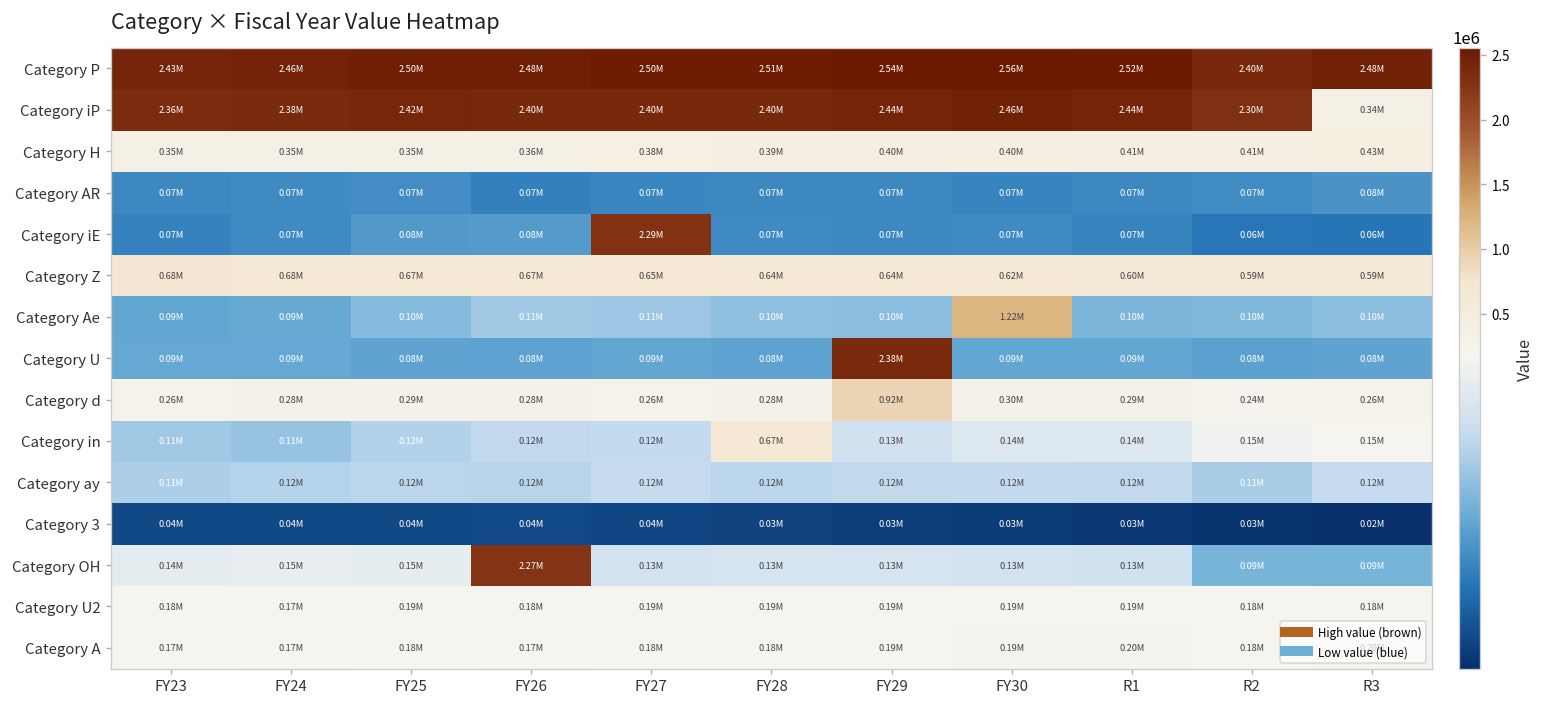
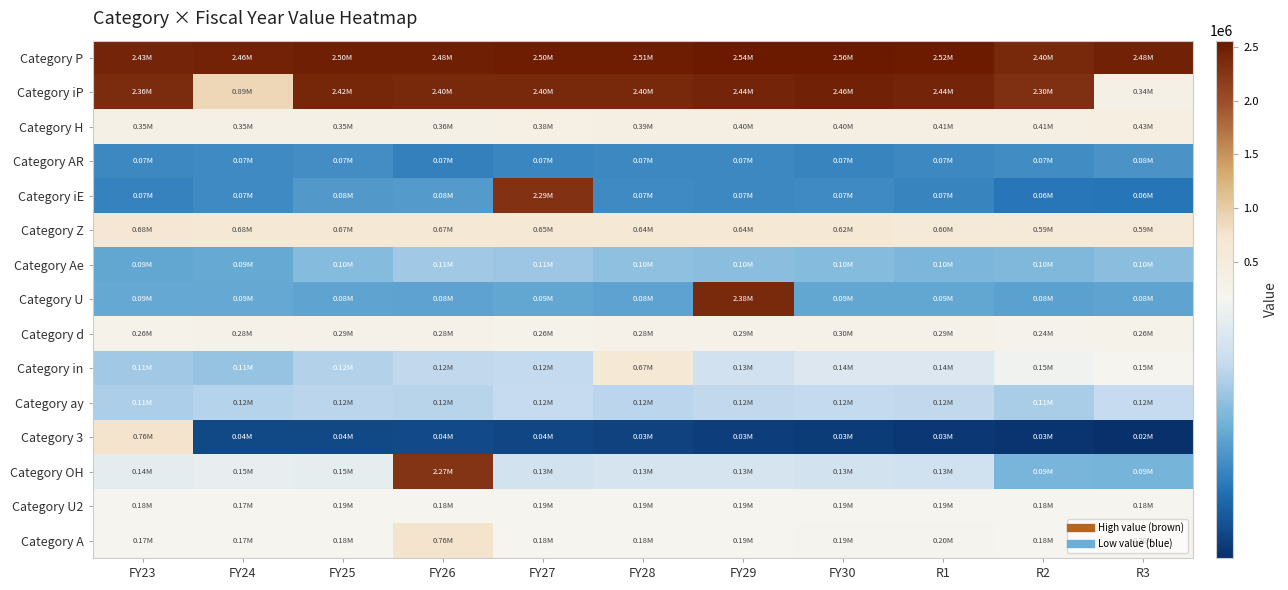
  {
    "Category P": {
      "FY23": "2.43M",
      "FY24": "2.46M",
      "FY25": "2.50M",
      "FY26": "2.48M",
      "FY27": "2.50M",
      "FY28": "2.51M",
      "FY29": "2.54M",
      "FY30": "2.56M",
      "R1": "2.52M",
      "R2": "2.40M",
      "R3": "2.48M"
    },
    "Category iP": {
      "FY23": "2.36M",
-     "FY24": "2.38M",
+     "FY24": "0.89M",
      "FY25": "2.42M",
      "FY26": "2.40M",
      "FY27": "2.40M",
      "FY28": "2.40M",
      "FY29": "2.44M",
      "FY30": "2.46M",
      "R1": "2.44M",
      "R2": "2.30M",
      "R3": "0.34M"
    },
    "Category H": {
      "FY23": "0.35M",
      "FY24": "0.35M",
      "FY25": "0.35M",
      "FY26": "0.36M",
      "FY27": "0.38M",
      "FY28": "0.39M",
      "FY29": "0.40M",
      "FY30": "0.40M",
      "R1": "0.41M",
      "R2": "0.41M",
      "R3": "0.43M"
    },
    "Category AR": {
      "FY23": "0.07M",
      "FY24": "0.07M",
      "FY25": "0.07M",
      "FY26": "0.07M",
      "FY27": "0.07M",
      "FY28": "0.07M",
      "FY29": "0.07M",
      "FY30": "0.07M",
      "R1": "0.07M",
      "R2": "0.07M",
      "R3": "0.08M"
    },
    "Category iE": {
      "FY23": "0.07M",
      "FY24": "0.07M",
      "FY25": "0.08M",
      "FY26": "0.08M",
      "FY27": "2.29M",
      "FY28": "0.07M",
      "FY29": "0.07M",
      "FY30": "0.07M",
      "R1": "0.07M",
      "R2": "0.06M",
      "R3": "0.06M"
    },
    "Category Z": {
      "FY23": "0.68M",
      "FY24": "0.68M",
      "FY25": "0.67M",
      "FY26": "0.67M",
      "FY27": "0.65M",
      "FY28": "0.64M",
      "FY29": "0.64M",
      "FY30": "0.62M",
      "R1": "0.60M",
      "R2": "0.59M",
      "R3": "0.59M"
    },
    "Category Ae": {
      "FY23": "0.09M",
      "FY24": "0.09M",
      "FY25": "0.10M",
      "FY26": "0.11M",
      "FY27": "0.11M",
      "FY28": "0.10M",
      "FY29": "0.10M",
-     "FY30": "1.22M",
+     "FY30": "0.10M",
      "R1": "0.10M",
      "R2": "0.10M",
      "R3": "0.10M"
    },
    "Category U": {
      "FY23": "0.09M",
      "FY24": "0.09M",
      "FY25": "0.08M",
      "FY26": "0.08M",
      "FY27": "0.09M",
      "FY28": "0.08M",
      "FY29": "2.38M",
      "FY30": "0.09M",
      "R1": "0.09M",
      "R2": "0.08M",
      "R3": "0.08M"
    },
    "Category d": {
      "FY23": "0.26M",
      "FY24": "0.28M",
      "FY25": "0.29M",
      "FY26": "0.28M",
      "FY27": "0.26M",
      "FY28": "0.28M",
-     "FY29": "0.92M",
+     "FY29": "0.29M",
      "FY30": "0.30M",
      "R1": "0.29M",
      "R2": "0.24M",
      "R3": "0.26M"
    },
    "Category in": {
      "FY23": "0.11M",
      "FY24": "0.11M",
      "FY25": "0.12M",
      "FY26": "0.12M",
      "FY27": "0.12M",
      "FY28": "0.67M",
      "FY29": "0.13M",
      "FY30": "0.14M",
      "R1": "0.14M",
      "R2": "0.15M",
      "R3": "0.15M"
    },
    "Category ay": {
      "FY23": "0.11M",
      "FY24": "0.12M",
      "FY25": "0.12M",
      "FY26": "0.12M",
      "FY27": "0.12M",
      "FY28": "0.12M",
      "FY29": "0.12M",
      "FY30": "0.12M",
      "R1": "0.12M",
      "R2": "0.11M",
      "R3": "0.12M"
    },
    "Category 3": {
-     "FY23": "0.04M",
+     "FY23": "0.76M",
      "FY24": "0.04M",
      "FY25": "0.04M",
      "FY26": "0.04M",
      "FY27": "0.04M",
      "FY28": "0.03M",
      "FY29": "0.03M",
      "FY30": "0.03M",
      "R1": "0.03M",
      "R2": "0.03M",
      "R3": "0.02M"
    },
    "Category OH": {
      "FY23": "0.14M",
      "FY24": "0.15M",
      "FY25": "0.15M",
      "FY26": "2.27M",
      "FY27": "0.13M",
      "FY28": "0.13M",
      "FY29": "0.13M",
      "FY30": "0.13M",
      "R1": "0.13M",
      "R2": "0.09M",
      "R3": "0.09M"
    },
    "Category U2": {
      "FY23": "0.18M",
      "FY24": "0.17M",
      "FY25": "0.19M",
      "FY26": "0.18M",
      "FY27": "0.19M",
      "FY28": "0.19M",
      "FY29": "0.19M",
      "FY30": "0.19M",
      "R1": "0.19M",
      "R2": "0.18M",
      "R3": "0.18M"
    },
    "Category A": {
      "FY23": "0.17M",
      "FY24": "0.17M",
      "FY25": "0.18M",
-     "FY26": "0.17M",
+     "FY26": "0.76M",
      "FY27": "0.18M",
      "FY28": "0.18M",
      "FY29": "0.19M",
      "FY30": "0.19M",
      "R1": "0.20M",
      "R2": "0.18M"
    }
  }
